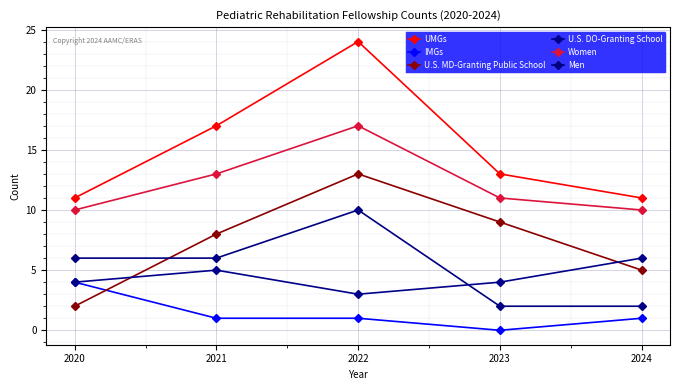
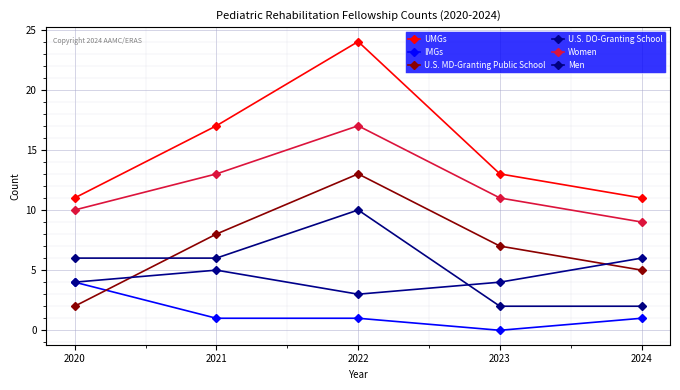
  {
    "UMGs": {
      "2020": 11,
      "2021": 17,
      "2022": 24,
      "2023": 13,
      "2024": 11
    },
    "IMGs": {
      "2021": 1,
      "2022": 1,
      "2023": 0,
      "2024": 1
    },
    "U.S. MD-Granting Public School": {
      "2020": 2,
      "2021": 8,
      "2022": 13,
-     "2023": 9,
+     "2023": 7,
      "2024": 5
    },
    "Women": {
      "2020": 10,
      "2021": 13,
      "2022": 17,
      "2023": 11,
-     "2024": 10
+     "2024": 9
    }
  }
